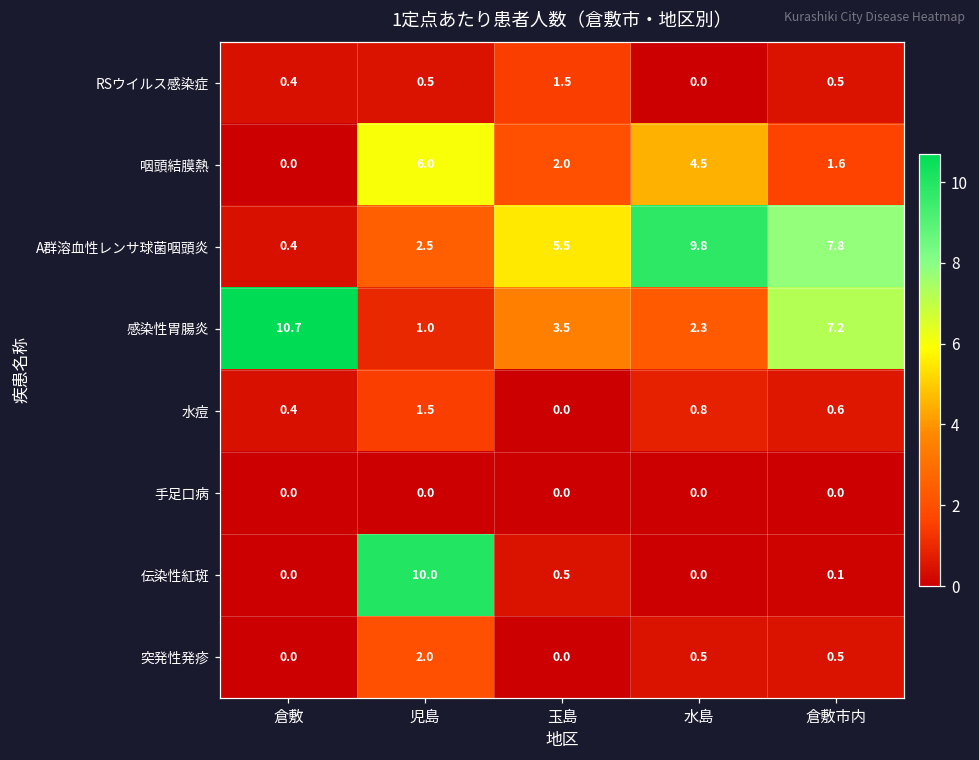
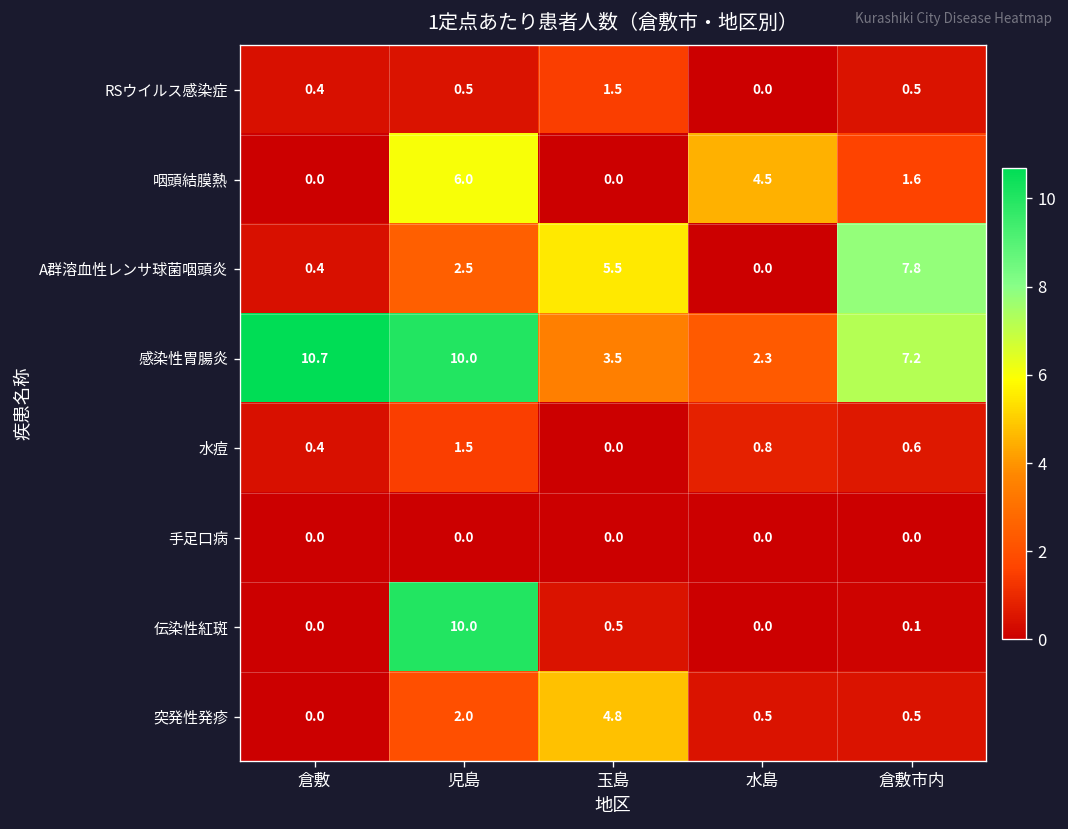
  {
    "RSウイルス感染症": {
      "倉敷": 0.4,
      "児島": 0.5,
      "玉島": 1.5,
      "水島": 0.0,
      "倉敷市内": 0.5
    },
    "咽頭結膜熱": {
      "倉敷": 0.0,
      "児島": 6.0,
-     "玉島": 2.0,
+     "玉島": 0.0,
      "水島": 4.5,
      "倉敷市内": 1.6
    },
    "A群溶血性レンサ球菌咽頭炎": {
      "倉敷": 0.4,
      "児島": 2.5,
      "玉島": 5.5,
-     "水島": 9.8,
+     "水島": 0.0,
      "倉敷市内": 7.8
    },
    "感染性胃腸炎": {
      "倉敷": 10.7,
-     "児島": 1.0,
+     "児島": 10.0,
      "玉島": 3.5,
      "水島": 2.3,
      "倉敷市内": 7.2
    },
    "水痘": {
      "倉敷": 0.4,
      "児島": 1.5,
      "玉島": 0.0,
      "水島": 0.8,
      "倉敷市内": 0.6
    },
    "手足口病": {
      "倉敷": 0.0,
      "児島": 0.0,
      "玉島": 0.0,
      "水島": 0.0,
      "倉敷市内": 0.0
    },
    "伝染性紅斑": {
      "倉敷": 0.0,
      "児島": 10.0,
      "玉島": 0.5,
      "水島": 0.0,
      "倉敷市内": 0.1
    },
    "突発性発疹": {
      "倉敷": 0.0,
      "児島": 2.0,
-     "玉島": 0.0,
+     "玉島": 4.8,
      "水島": 0.5,
      "倉敷市内": 0.5
    }
  }
